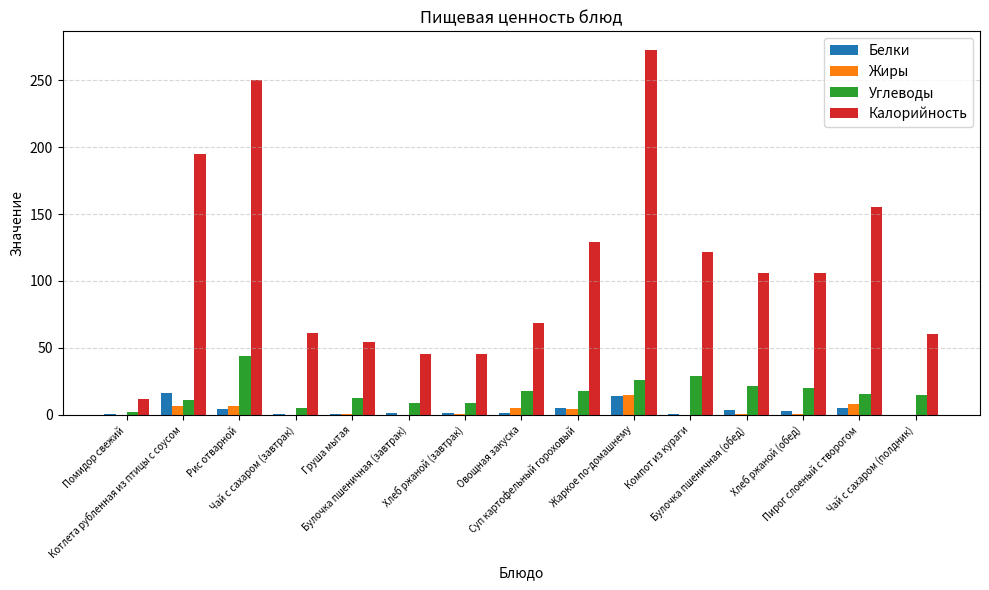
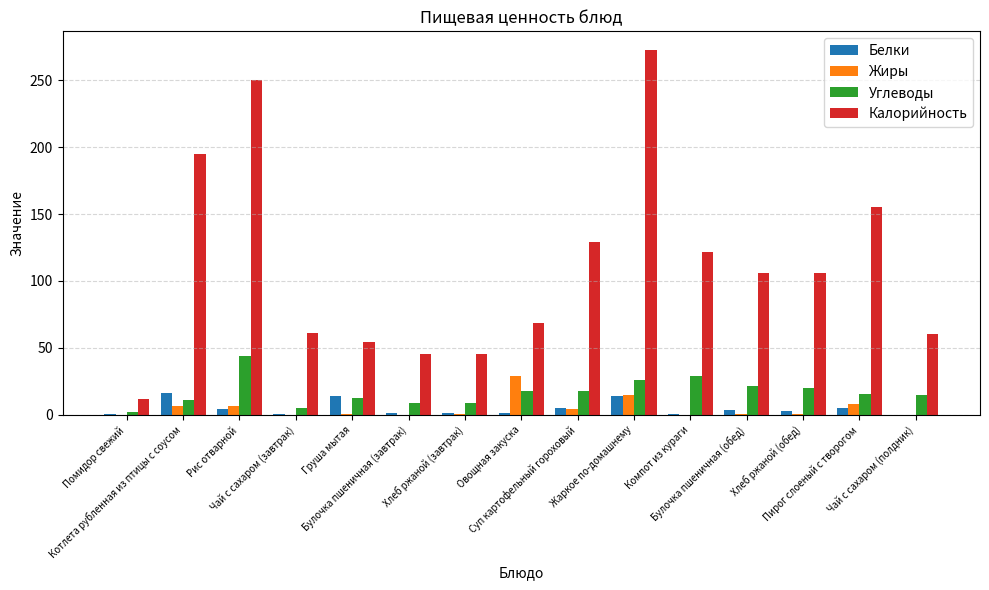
  {
    "Белки": {
      "Котлета рубленная из птицы с соусом": 16,
      "Рис отварной": 4,
-     "Груша мытая": 0,
+     "Груша мытая": 14,
      "Суп картофельный гороховый": 5,
      "Жаркое по-домашнему": 14,
      "Булочка пшеничная (обед)": 4,
      "Хлеб ржаной (обед)": 3,
      "Пирог слоеный с творогом": 5,
      "Чай с сахаром (полдник)": 0
    },
    "Жиры": {
      "Котлета рубленная из птицы с соусом": 6,
      "Рис отварной": 6,
      "Чай с сахаром (завтрак)": 0,
-     "Овощная закуска": 5,
+     "Овощная закуска": 29,
      "Суп картофельный гороховый": 4,
      "Жаркое по-домашнему": 15,
      "Пирог слоеный с творогом": 8,
      "Чай с сахаром (полдник)": 0
    },
    "Углеводы": {
      "Помидор свежий": 2,
      "Котлета рубленная из птицы с соусом": 11,
      "Рис отварной": 44,
      "Чай с сахаром (завтрак)": 5,
      "Груша мытая": 12,
      "Булочка пшеничная (завтрак)": 9,
      "Хлеб ржаной (завтрак)": 9,
      "Овощная закуска": 18,
      "Суп картофельный гороховый": 18,
      "Жаркое по-домашнему": 26,
      "Компот из кураги": 29,
      "Булочка пшеничная (обед)": 22,
      "Хлеб ржаной (обед)": 20,
      "Пирог слоеный с творогом": 16,
      "Чай с сахаром (полдник)": 15
    },
    "Калорийность": {
      "Помидор свежий": 12,
      "Котлета рубленная из птицы с соусом": 195,
      "Рис отварной": 250,
      "Чай с сахаром (завтрак)": 61,
      "Груша мытая": 55,
      "Булочка пшеничная (завтрак)": 45,
      "Хлеб ржаной (завтрак)": 46,
      "Овощная закуска": 68,
      "Суп картофельный гороховый": 129,
      "Жаркое по-домашнему": 273,
      "Компот из кураги": 121,
      "Булочка пшеничная (обед)": 106,
      "Хлеб ржаной (обед)": 106,
      "Пирог слоеный с творогом": 155,
      "Чай с сахаром (полдник)": 61
    }
  }
